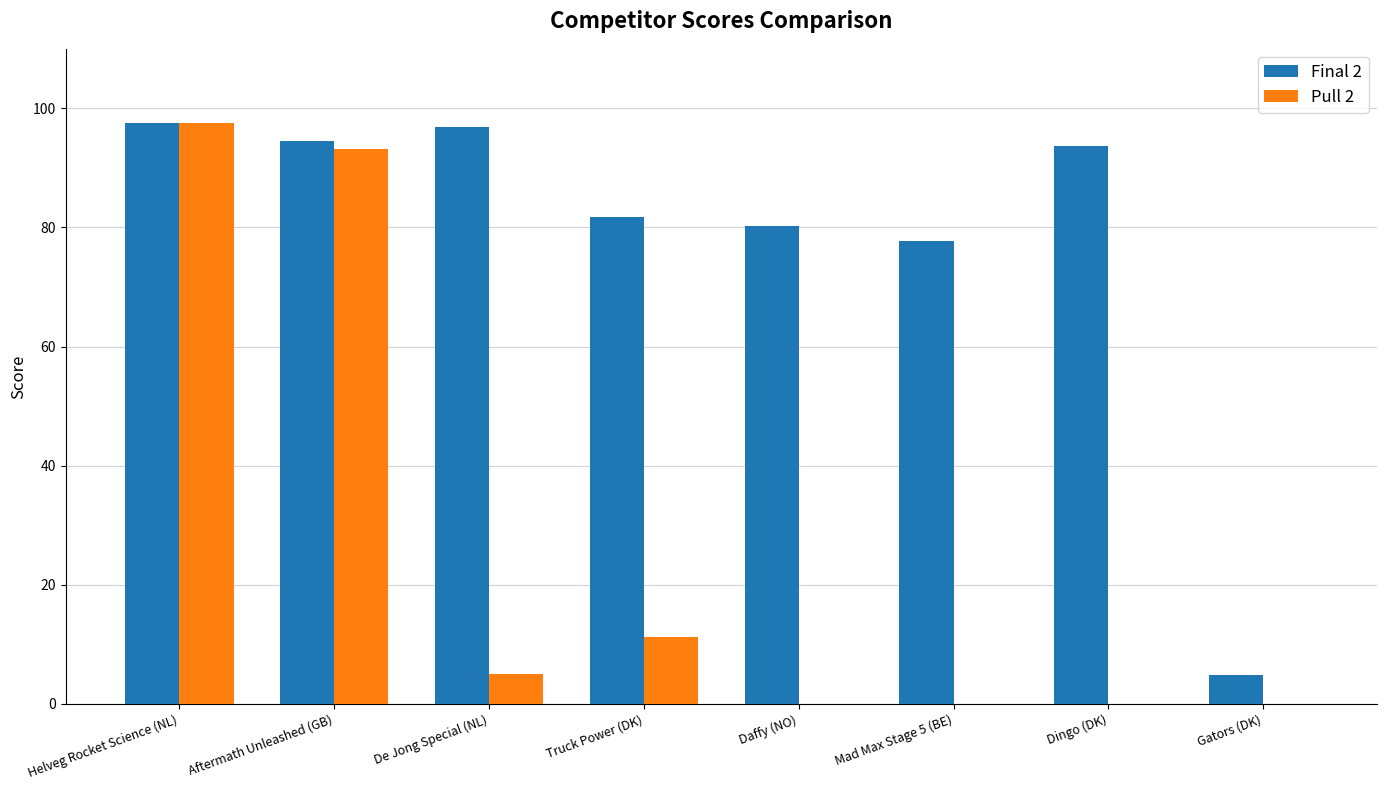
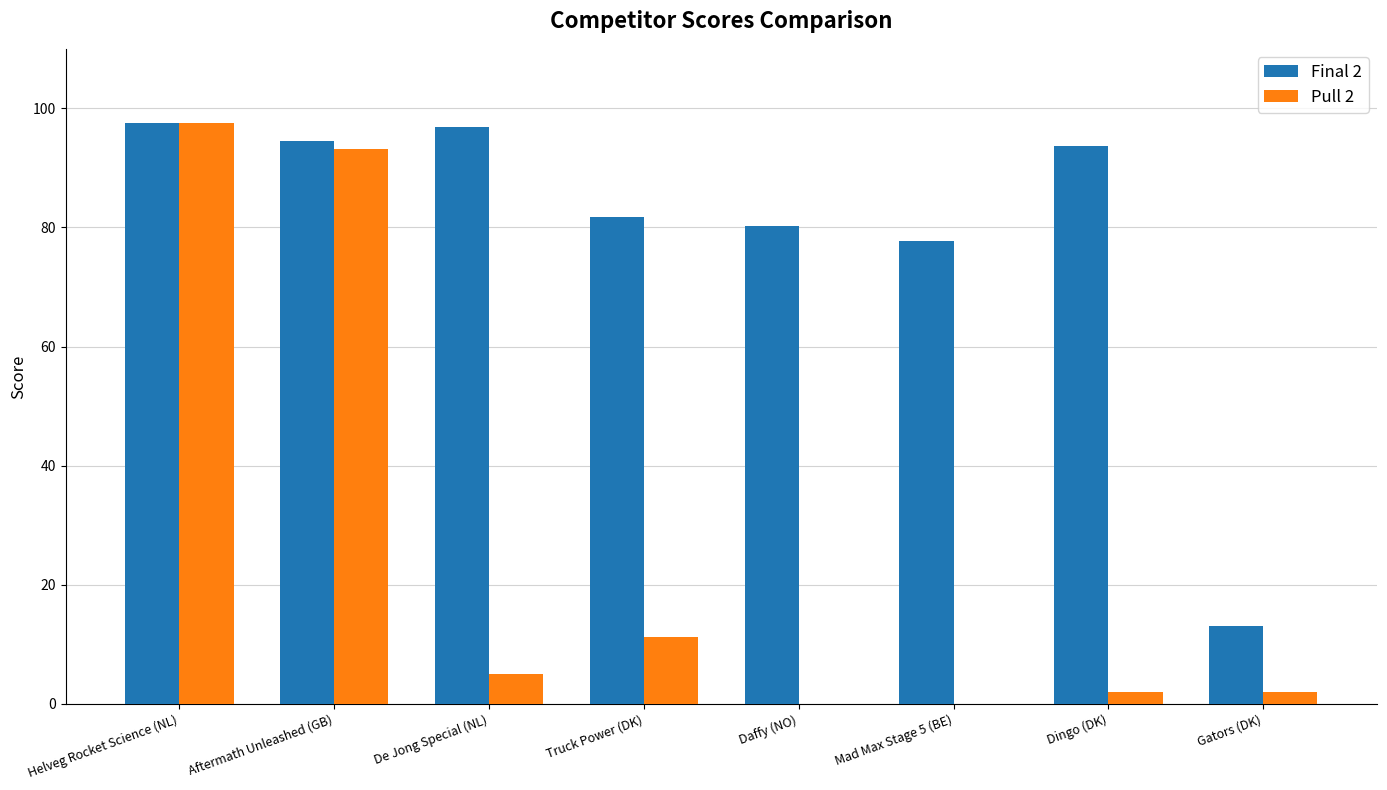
  {
    "Final 2": {
      "Helveg Rocket Science (NL)": 98,
      "Aftermath Unleashed (GB)": 94,
      "De Jong Special (NL)": 97,
      "Truck Power (DK)": 82,
      "Daffy (NO)": 80,
      "Mad Max Stage 5 (BE)": 78,
      "Dingo (DK)": 94,
-     "Gators (DK)": 5
+     "Gators (DK)": 13
    },
    "Pull 2": {
      "Helveg Rocket Science (NL)": 98,
      "Aftermath Unleashed (GB)": 93,
      "De Jong Special (NL)": 5,
      "Truck Power (DK)": 11,
      "Daffy (NO)": 0,
      "Mad Max Stage 5 (BE)": 0,
-     "Dingo (DK)": 0,
-     "Gators (DK)": 0
+     "Dingo (DK)": 2,
+     "Gators (DK)": 2
    }
  }
